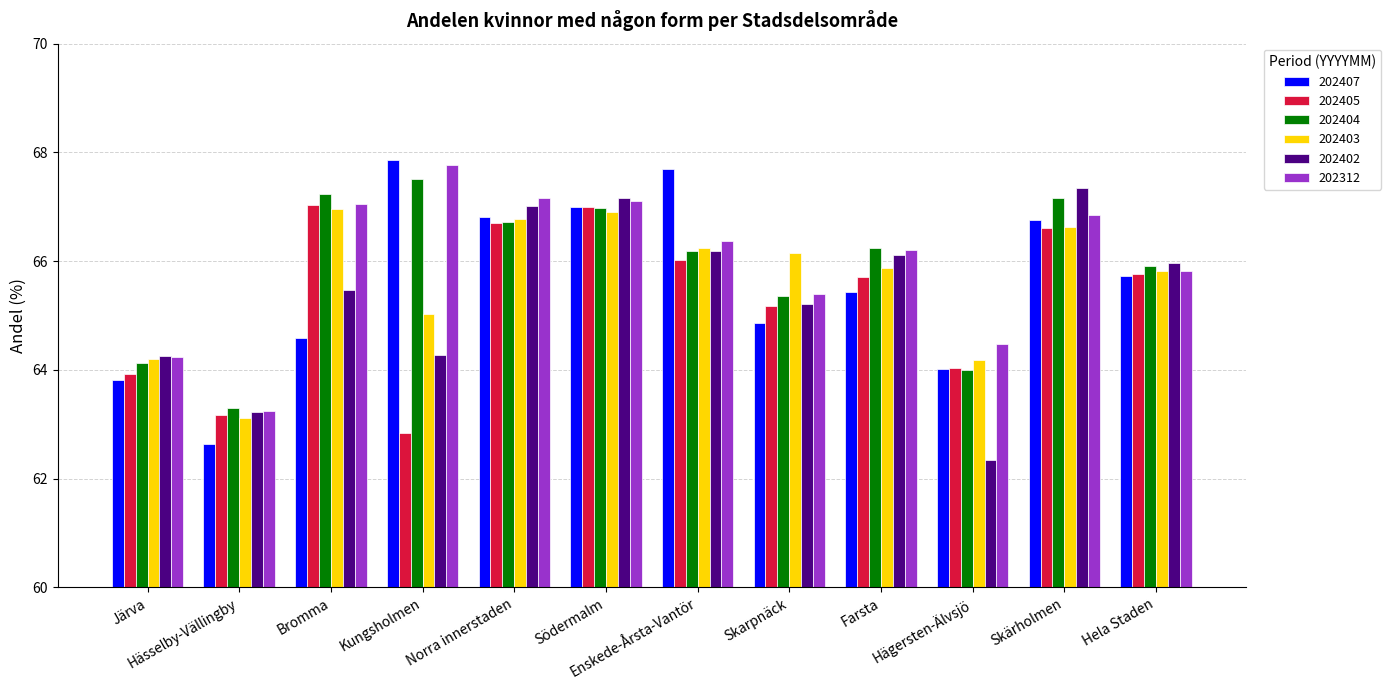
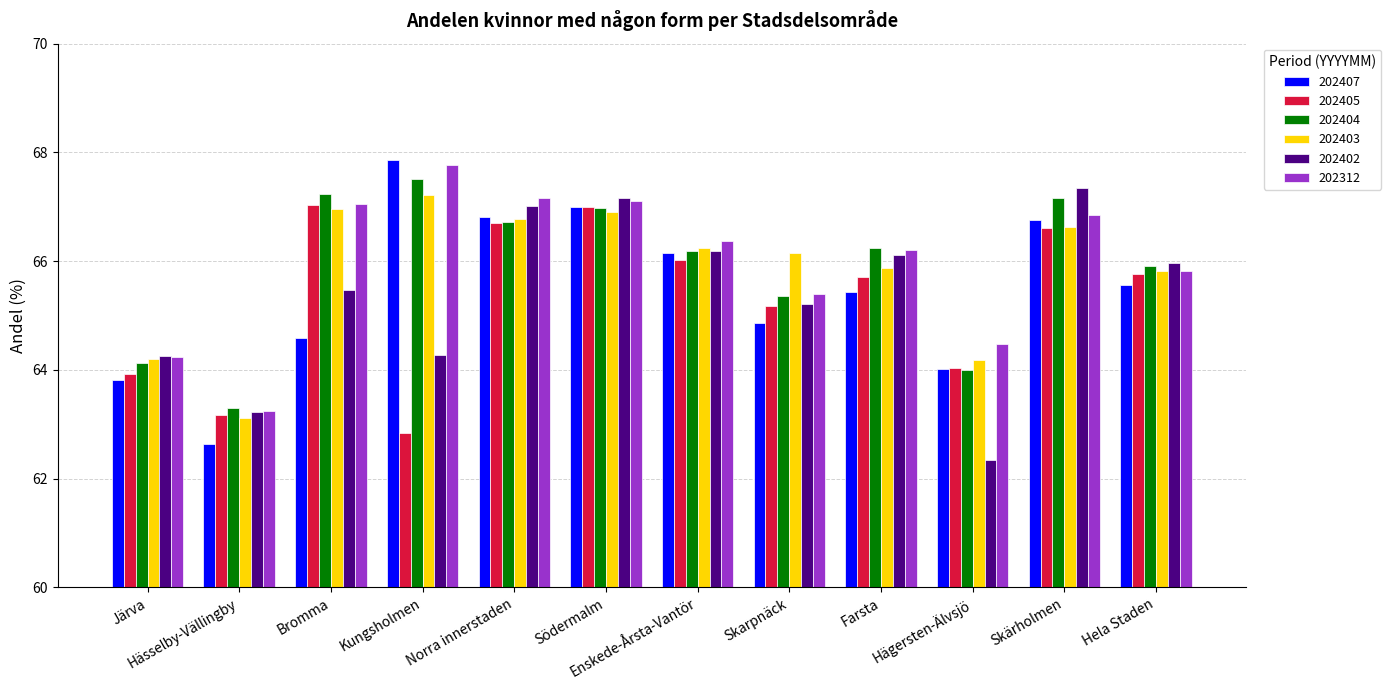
  {
    "202407": {
      "Järva": 63.8,
      "Hässelby-Vällingby": 62.6,
      "Bromma": 64.6,
      "Kungsholmen": 67.9,
      "Norra innerstaden": 66.8,
      "Södermalm": 67.0,
-     "Enskede-Årsta-Vantör": 67.7,
+     "Enskede-Årsta-Vantör": 66.1,
      "Skarpnäck": 64.9,
      "Farsta": 65.4,
      "Hägersten-Älvsjö": 64.0,
      "Skärholmen": 66.8,
-     "Hela Staden": 65.7
+     "Hela Staden": 65.6
    },
    "202405": {
      "Järva": 63.9,
      "Hässelby-Vällingby": 63.2,
      "Bromma": 67.0,
      "Kungsholmen": 62.8,
      "Norra innerstaden": 66.7,
      "Södermalm": 67.0,
      "Enskede-Årsta-Vantör": 66.0,
      "Skarpnäck": 65.2,
      "Farsta": 65.7,
      "Hägersten-Älvsjö": 64.0,
      "Skärholmen": 66.6,
      "Hela Staden": 65.8
    },
    "202404": {
      "Järva": 64.1,
      "Hässelby-Vällingby": 63.3,
      "Bromma": 67.2,
      "Kungsholmen": 67.5,
      "Norra innerstaden": 66.7,
      "Södermalm": 67.0,
      "Enskede-Årsta-Vantör": 66.2,
      "Skarpnäck": 65.4,
      "Farsta": 66.2,
      "Hägersten-Älvsjö": 64.0,
      "Skärholmen": 67.2,
      "Hela Staden": 65.9
    },
    "202403": {
      "Järva": 64.2,
      "Hässelby-Vällingby": 63.1,
      "Bromma": 67.0,
-     "Kungsholmen": 65.0,
+     "Kungsholmen": 67.2,
      "Norra innerstaden": 66.8,
      "Södermalm": 66.9,
      "Enskede-Årsta-Vantör": 66.2,
      "Skarpnäck": 66.2,
      "Farsta": 65.9,
      "Hägersten-Älvsjö": 64.2,
      "Skärholmen": 66.6,
      "Hela Staden": 65.8
    },
    "202402": {
      "Järva": 64.3,
      "Hässelby-Vällingby": 63.2,
      "Bromma": 65.5,
      "Kungsholmen": 64.3,
      "Norra innerstaden": 67.0,
      "Södermalm": 67.2,
      "Enskede-Årsta-Vantör": 66.2,
      "Skarpnäck": 65.2,
      "Farsta": 66.1,
      "Hägersten-Älvsjö": 62.3,
      "Skärholmen": 67.3,
      "Hela Staden": 66.0
    },
    "202312": {
      "Järva": 64.2,
      "Hässelby-Vällingby": 63.2,
      "Bromma": 67.0,
      "Kungsholmen": 67.8,
      "Norra innerstaden": 67.2,
      "Södermalm": 67.1,
      "Enskede-Årsta-Vantör": 66.4,
      "Skarpnäck": 65.4,
      "Farsta": 66.2,
      "Hägersten-Älvsjö": 64.5,
      "Skärholmen": 66.8,
      "Hela Staden": 65.8
    }
  }
